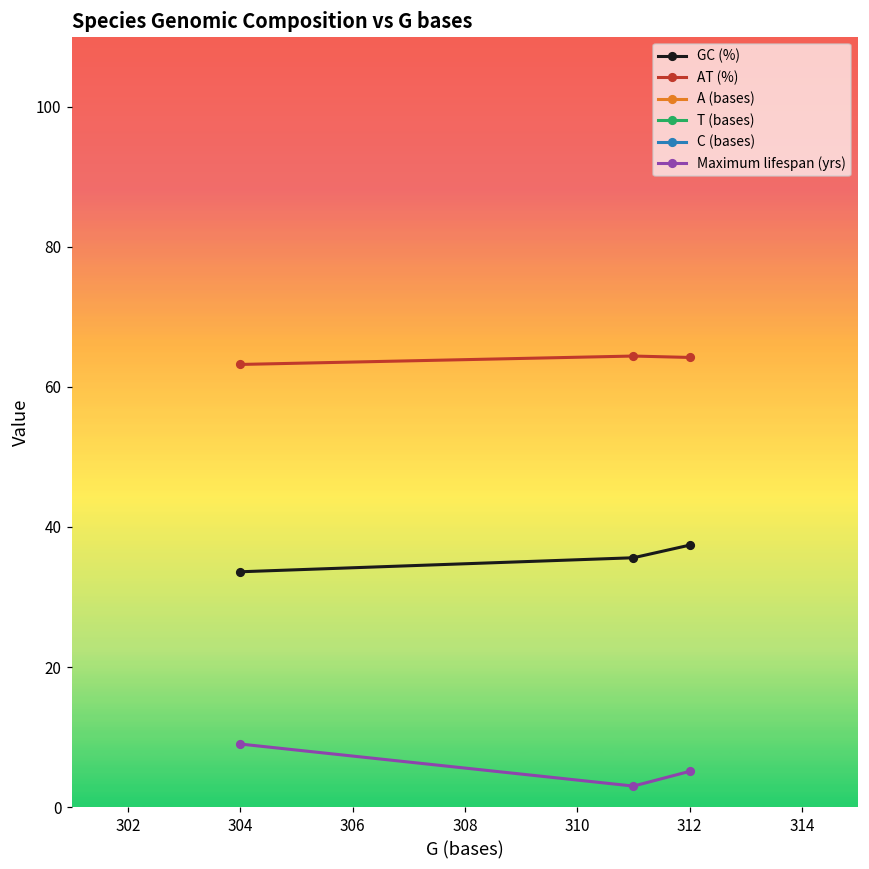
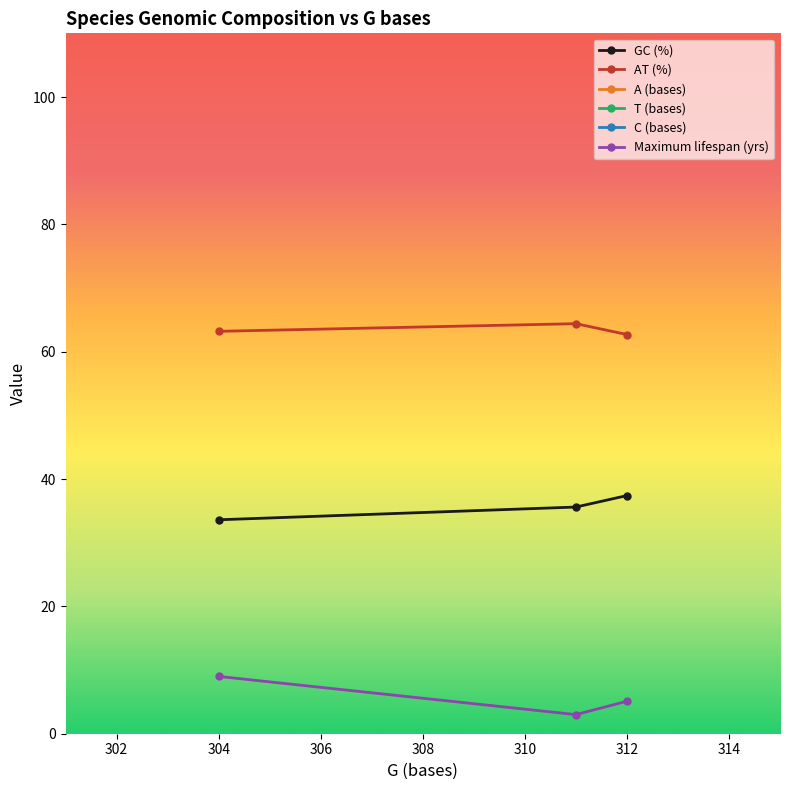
  {
    "GC (%)": {
      "304": 34,
      "312": 37
    },
    "AT (%)": {
      "304": 63,
-     "312": 64
+     "312": 63
    },
    "Maximum lifespan (yrs)": {
      "304": 9,
      "312": 5
    }
  }
